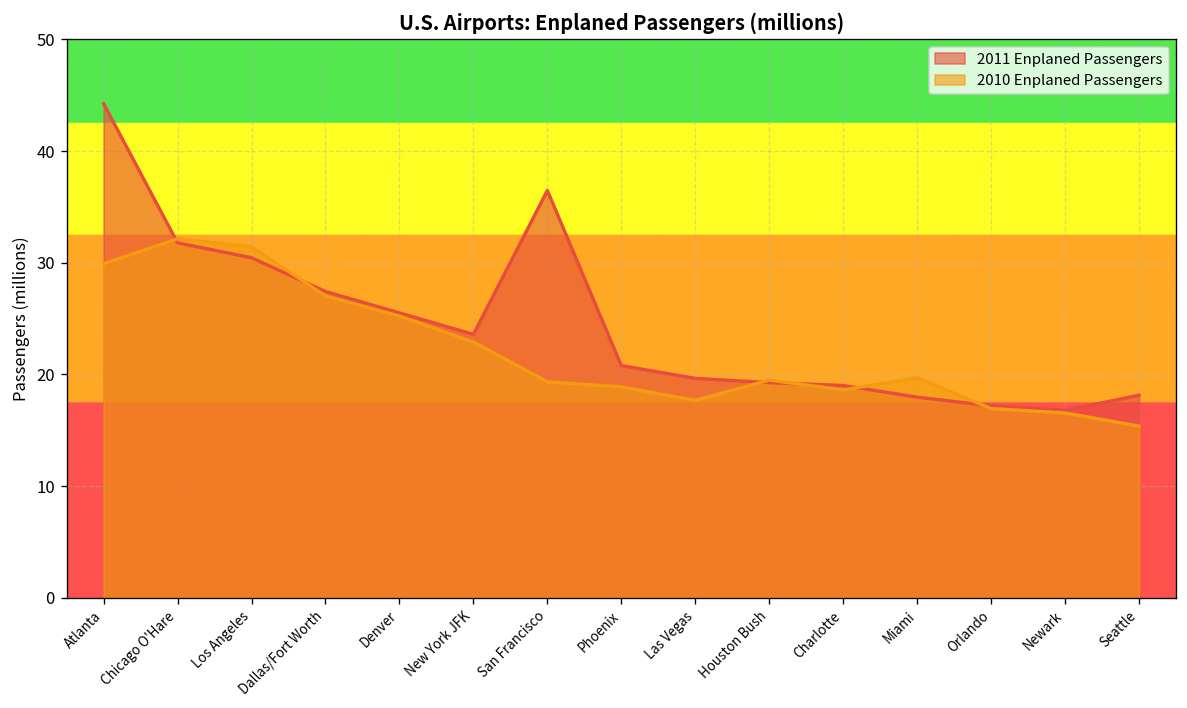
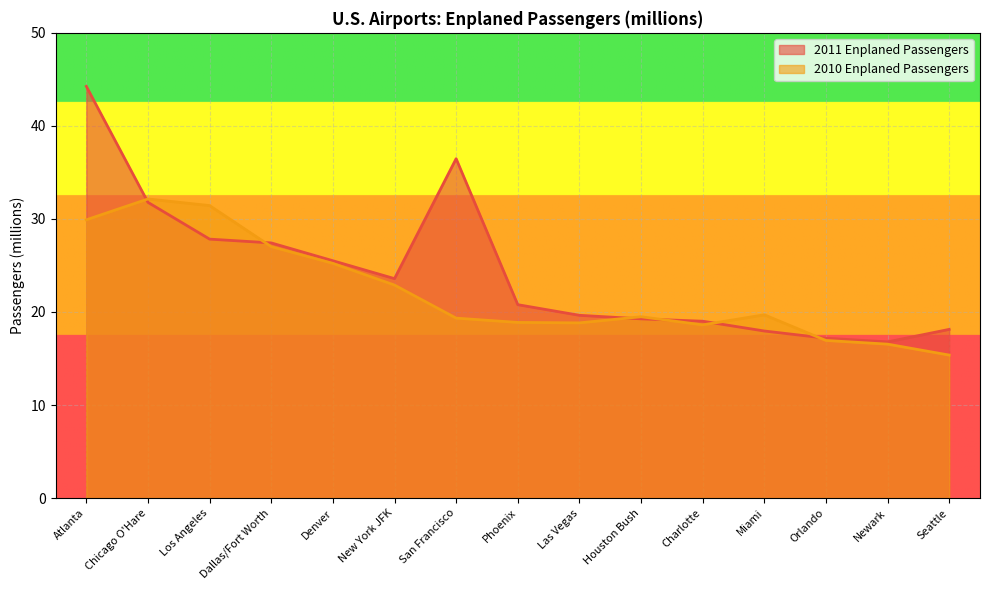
  {
    "2011 Enplaned Passengers": {
      "Atlanta": 44,
      "Chicago O'Hare": 32,
-     "Los Angeles": 30,
+     "Los Angeles": 28,
      "Dallas/Fort Worth": 27,
      "Denver": 26,
      "New York JFK": 24,
      "San Francisco": 36,
      "Phoenix": 21,
      "Las Vegas": 20,
      "Charlotte": 19,
      "Miami": 18,
      "Seattle": 18
    },
    "2010 Enplaned Passengers": {
      "Atlanta": 30,
      "Chicago O'Hare": 32,
      "Los Angeles": 31,
      "Dallas/Fort Worth": 27,
      "Denver": 25,
      "New York JFK": 23,
      "San Francisco": 19,
      "Phoenix": 19,
-     "Las Vegas": 18,
+     "Las Vegas": 19,
      "Charlotte": 19,
      "Miami": 20,
      "Seattle": 15
    }
  }
